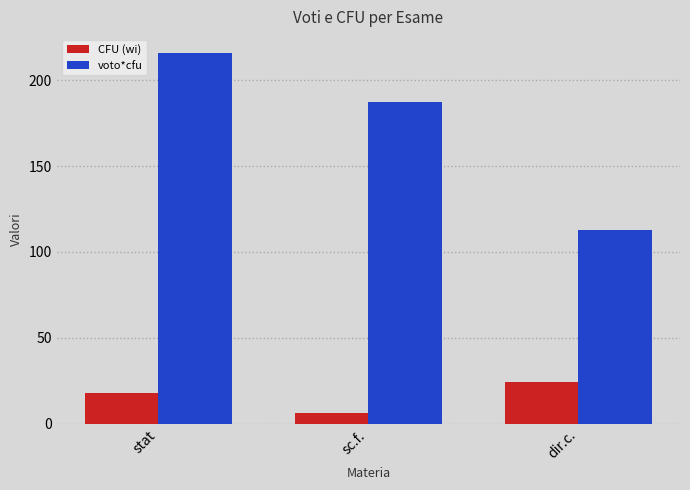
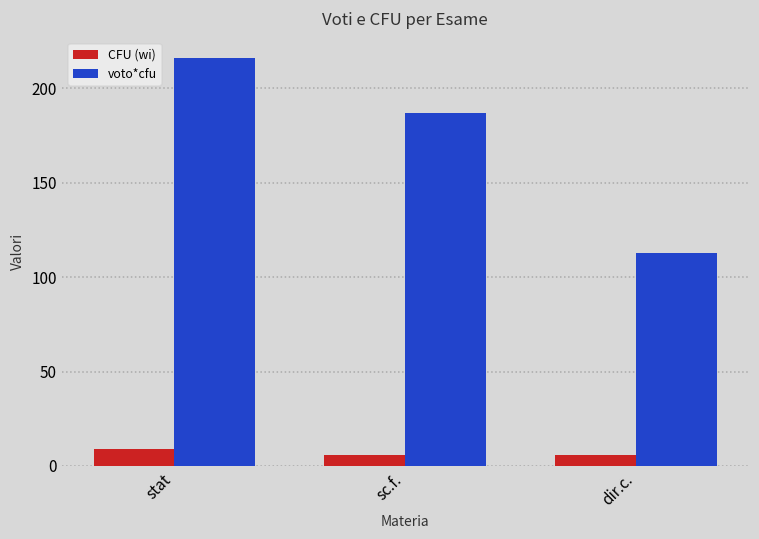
  {
    "CFU (wi)": {
-     "stat": 18,
+     "stat": 9,
      "sc.f.": 6,
-     "dir.c.": 24
+     "dir.c.": 6
    },
    "voto*cfu": {
      "stat": 216,
      "sc.f.": 187,
      "dir.c.": 113
    }
  }
